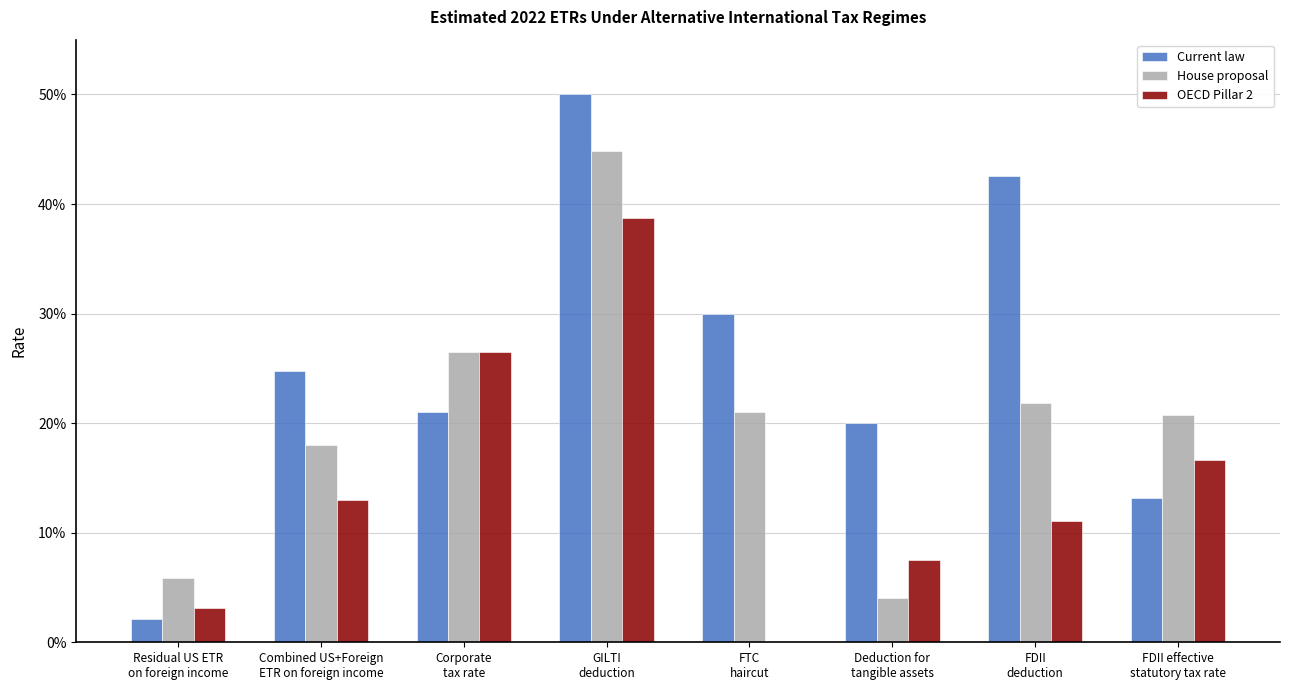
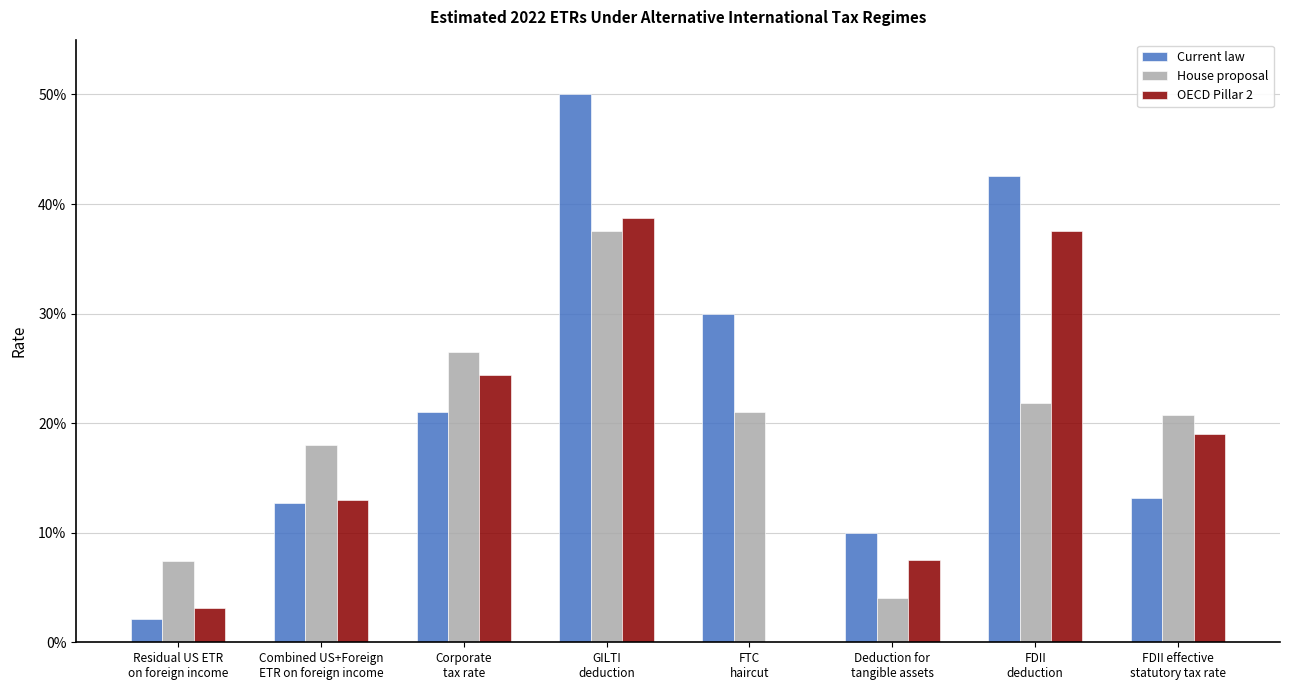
  {
    "Current law": {
      "Residual US ETR on foreign income": "2.1%",
-     "Combined US+Foreign ETR on foreign income": "24.8%",
+     "Combined US+Foreign ETR on foreign income": "12.7%",
      "Corporate tax rate": "21.0%",
      "GILTI deduction": "50.0%",
      "FTC haircut": "30.0%",
-     "Deduction for tangible assets": "20.0%",
+     "Deduction for tangible assets": "10.0%",
      "FDII deduction": "42.6%",
      "FDII effective statutory tax rate": "13.1%"
    },
    "House proposal": {
-     "Residual US ETR on foreign income": "5.9%",
+     "Residual US ETR on foreign income": "7.4%",
      "Combined US+Foreign ETR on foreign income": "18.0%",
      "Corporate tax rate": "26.5%",
-     "GILTI deduction": "44.8%",
+     "GILTI deduction": "37.5%",
      "FTC haircut": "21.0%",
      "Deduction for tangible assets": "4.0%",
      "FDII deduction": "21.9%",
      "FDII effective statutory tax rate": "20.7%"
    },
    "OECD Pillar 2": {
      "Residual US ETR on foreign income": "3.1%",
      "Combined US+Foreign ETR on foreign income": "13.0%",
-     "Corporate tax rate": "26.5%",
+     "Corporate tax rate": "24.4%",
      "GILTI deduction": "38.7%",
      "FTC haircut": "0.0%",
      "Deduction for tangible assets": "7.5%",
-     "FDII deduction": "11.1%",
-     "FDII effective statutory tax rate": "16.6%"
+     "FDII deduction": "37.5%",
+     "FDII effective statutory tax rate": "19.0%"
    }
  }
